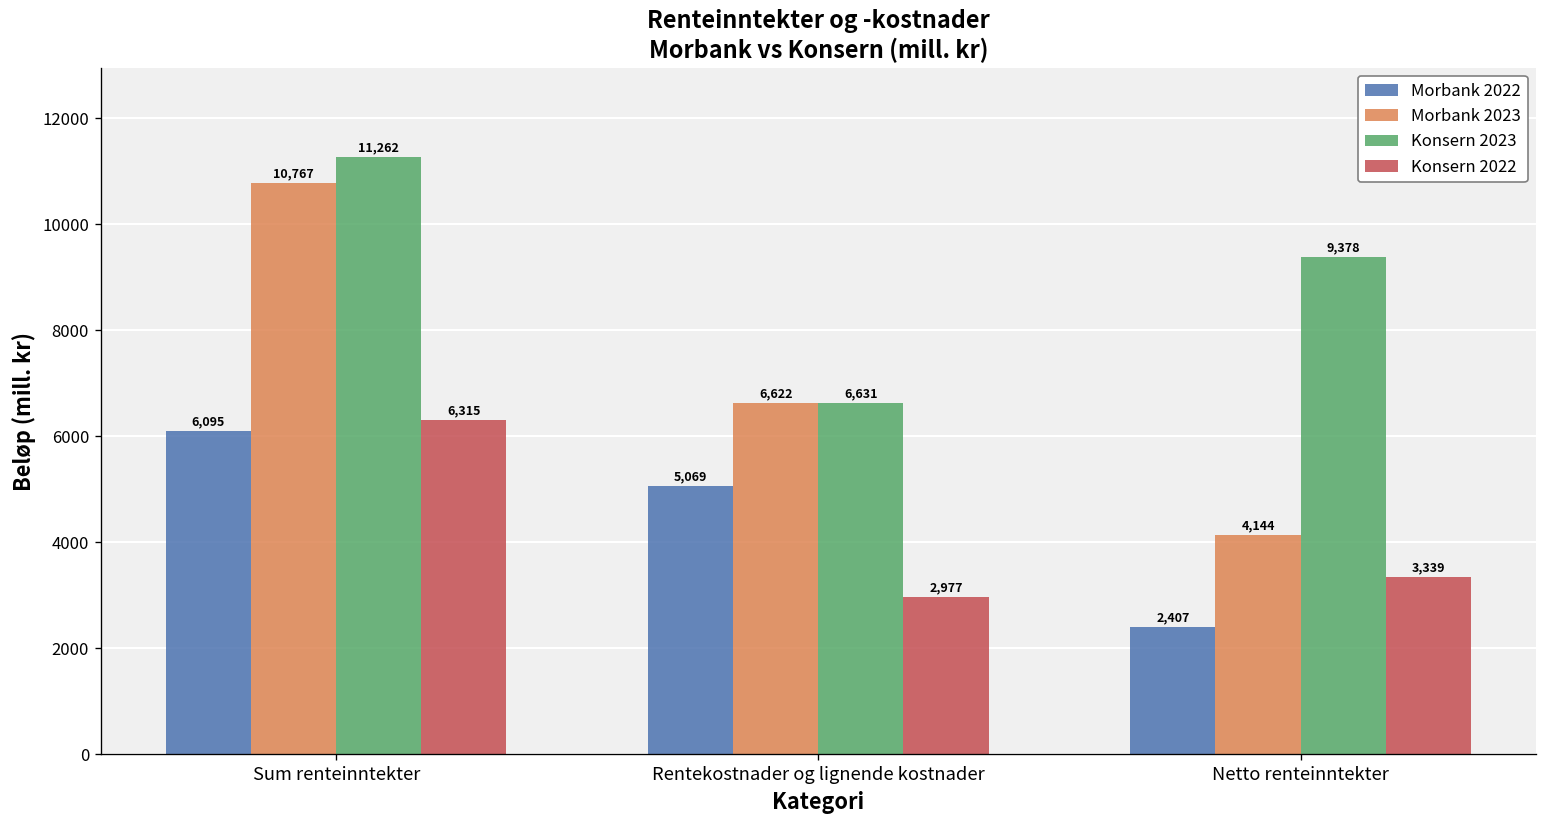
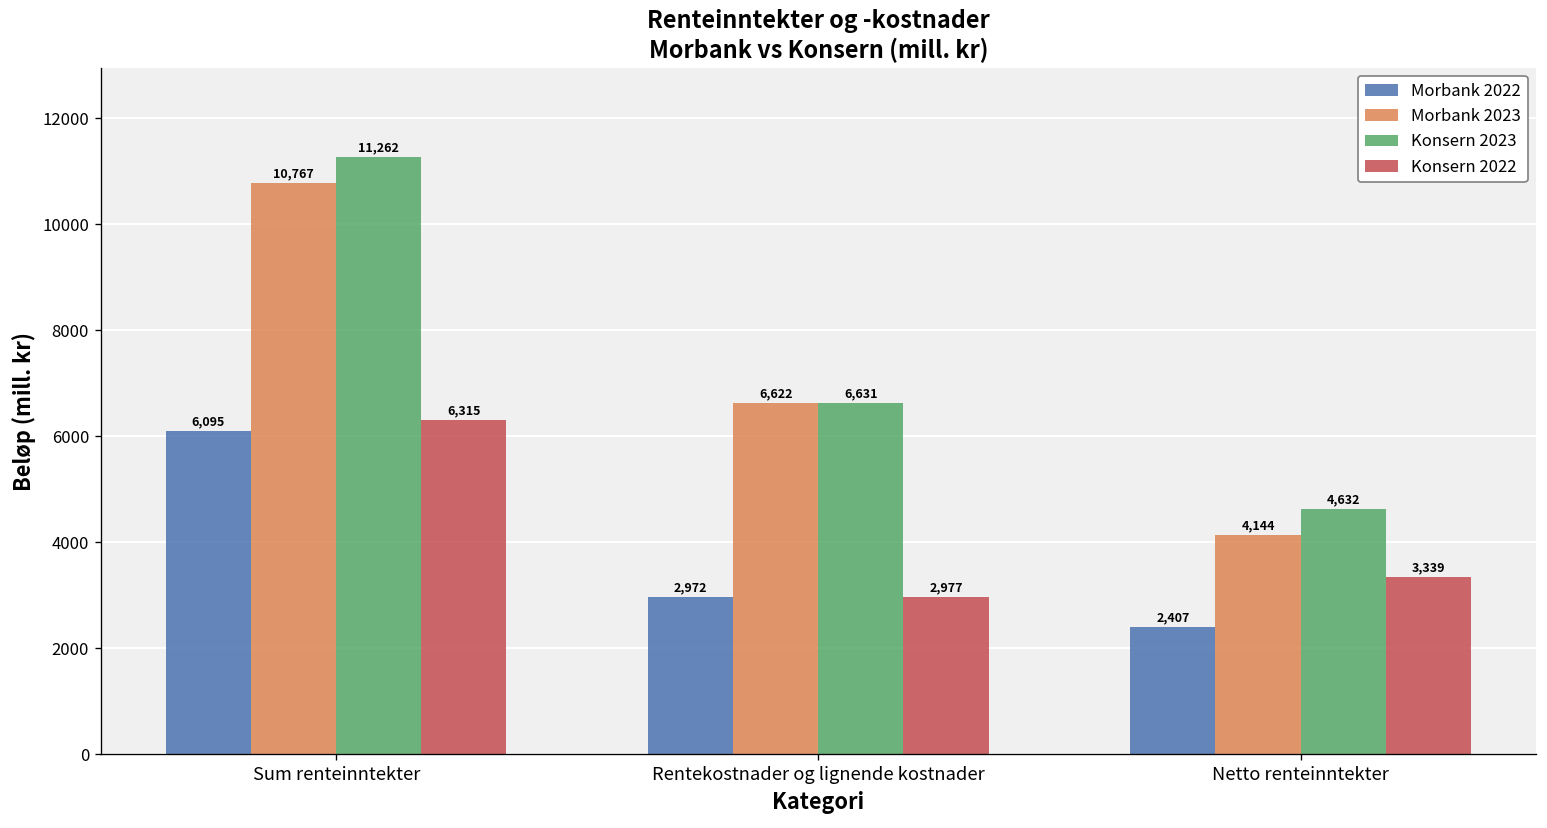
  {
    "Morbank 2022": {
      "Sum renteinntekter": "6,095",
-     "Rentekostnader og lignende kostnader": "5,069",
+     "Rentekostnader og lignende kostnader": "2,972",
      "Netto renteinntekter": "2,407"
    },
    "Konsern 2023": {
      "Sum renteinntekter": "11,262",
      "Rentekostnader og lignende kostnader": "6,631",
-     "Netto renteinntekter": "9,378"
+     "Netto renteinntekter": "4,632"
    }
  }
